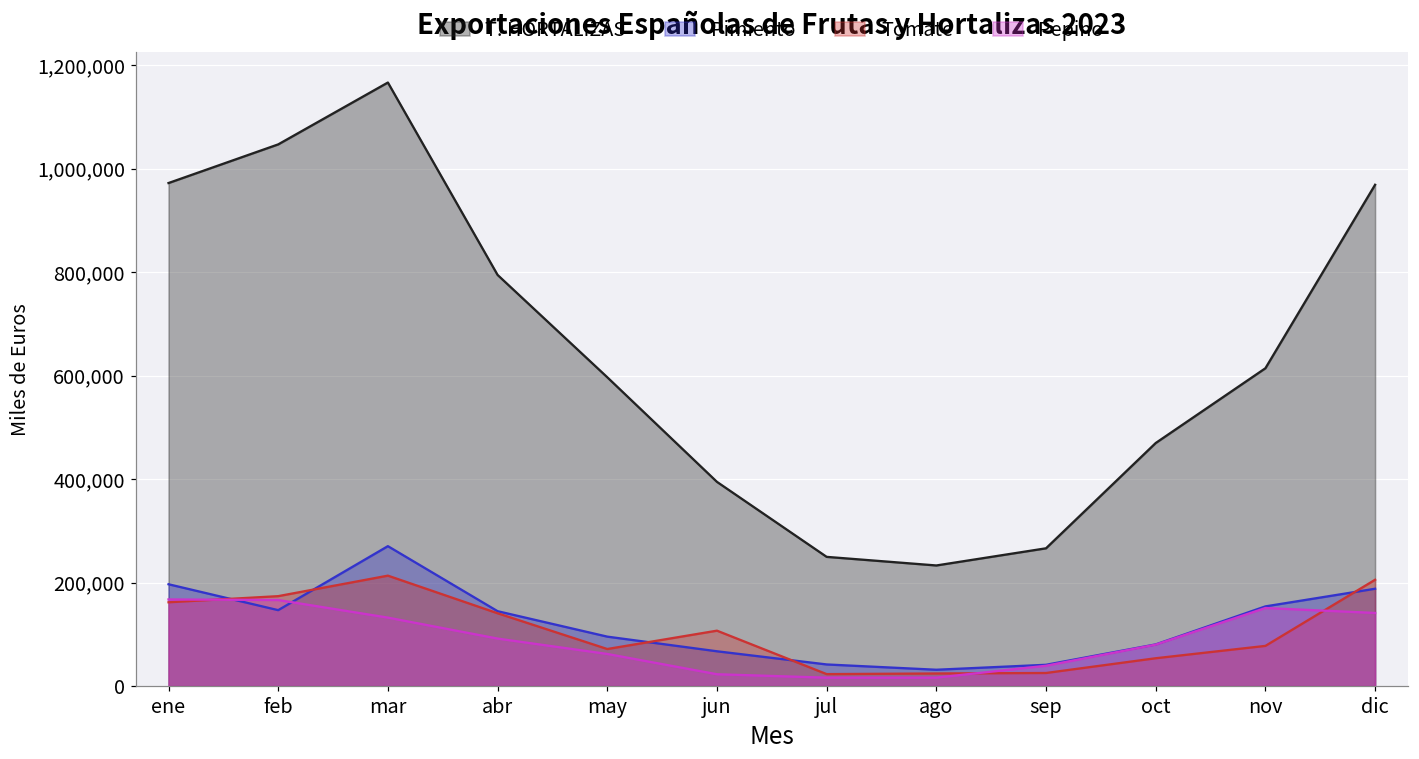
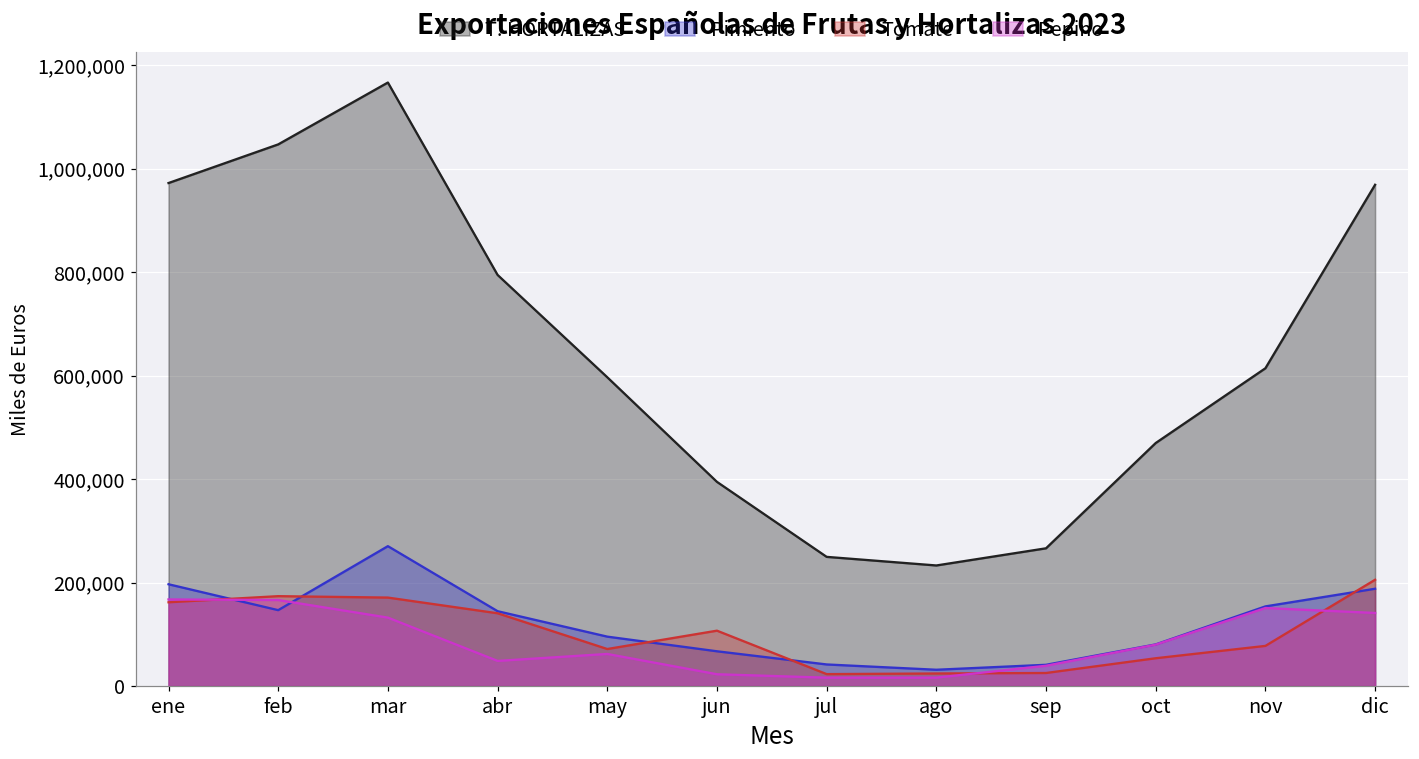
  {
    "T. HORTALIZAS": {
      "ene": "970,000",
      "feb": "1,050,000",
      "mar": "1,170,000",
      "abr": "790,000",
      "may": "600,000",
      "jun": "390,000",
      "jul": "250,000",
      "ago": "230,000",
      "sep": "270,000",
      "oct": "470,000",
      "nov": "610,000",
      "dic": "970,000"
    },
    "Pimiento": {
      "ene": "200,000",
      "feb": "150,000",
      "mar": "270,000",
      "may": "100,000",
      "jun": "70,000",
      "jul": "40,000",
      "ago": "30,000",
      "dic": "190,000"
    },
    "Tomate": {
      "ene": "160,000",
      "feb": "170,000",
-     "mar": "210,000",
+     "mar": "170,000",
      "may": "70,000",
      "jun": "110,000",
      "jul": "20,000",
      "ago": "20,000",
      "sep": "30,000",
      "oct": "50,000",
      "nov": "80,000",
      "dic": "210,000"
    },
    "Pepino": {
      "ene": "170,000",
      "feb": "170,000",
      "mar": "130,000",
-     "abr": "90,000",
+     "abr": "50,000",
      "may": "60,000",
      "jun": "20,000",
      "jul": "20,000",
      "ago": "20,000",
      "dic": "140,000"
    }
  }
